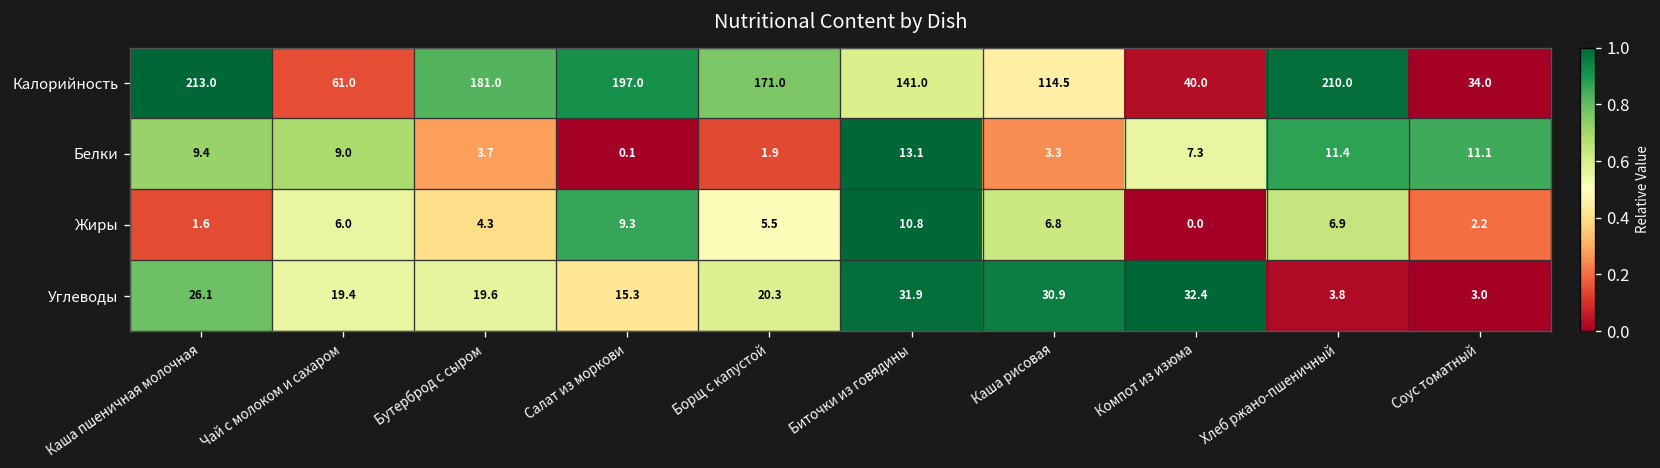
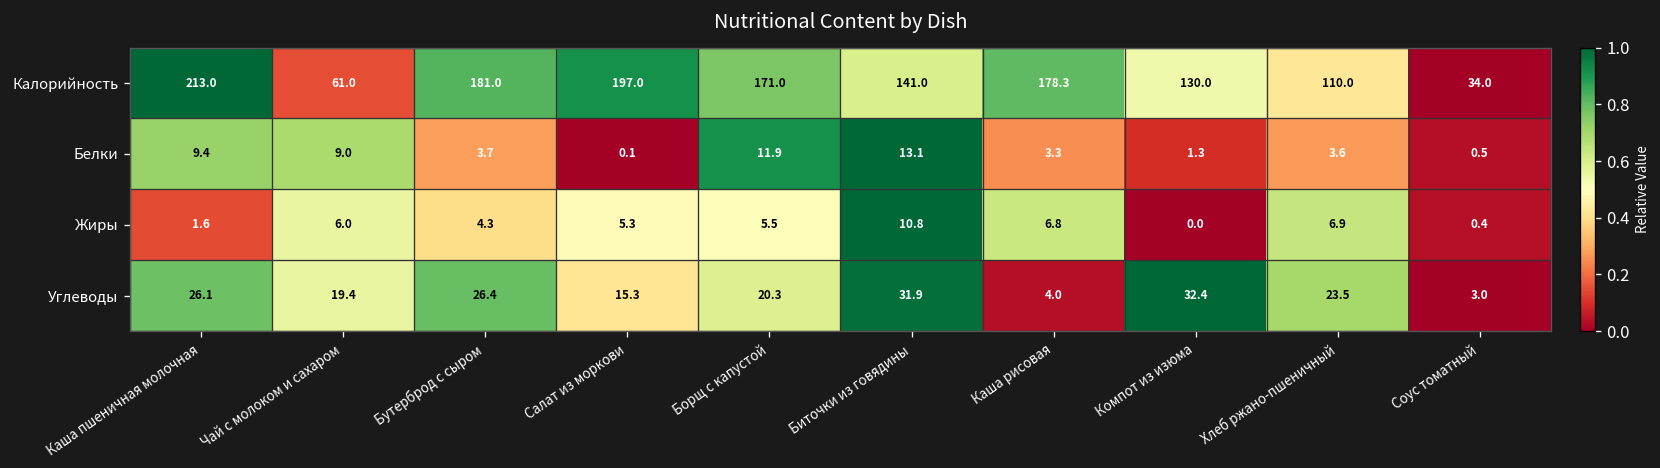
  {
    "Калорийность": {
      "Каша пшеничная молочная": 213.0,
      "Чай с молоком и сахаром": 61.0,
      "Бутерброд с сыром": 181.0,
      "Салат из моркови": 197.0,
      "Борщ с капустой": 171.0,
      "Биточки из говядины": 141.0,
-     "Каша рисовая": 114.5,
-     "Компот из изюма": 40.0,
-     "Хлеб ржано-пшеничный": 210.0,
+     "Каша рисовая": 178.3,
+     "Компот из изюма": 130.0,
+     "Хлеб ржано-пшеничный": 110.0,
      "Соус томатный": 34.0
    },
    "Белки": {
      "Каша пшеничная молочная": 9.4,
      "Чай с молоком и сахаром": 9.0,
      "Бутерброд с сыром": 3.7,
      "Салат из моркови": 0.1,
-     "Борщ с капустой": 1.9,
+     "Борщ с капустой": 11.9,
      "Биточки из говядины": 13.1,
      "Каша рисовая": 3.3,
-     "Компот из изюма": 7.3,
-     "Хлеб ржано-пшеничный": 11.4,
-     "Соус томатный": 11.1
+     "Компот из изюма": 1.3,
+     "Хлеб ржано-пшеничный": 3.6,
+     "Соус томатный": 0.5
    },
    "Жиры": {
      "Каша пшеничная молочная": 1.6,
      "Чай с молоком и сахаром": 6.0,
      "Бутерброд с сыром": 4.3,
-     "Салат из моркови": 9.3,
+     "Салат из моркови": 5.3,
      "Борщ с капустой": 5.5,
      "Биточки из говядины": 10.8,
      "Каша рисовая": 6.8,
      "Компот из изюма": 0.0,
      "Хлеб ржано-пшеничный": 6.9,
-     "Соус томатный": 2.2
+     "Соус томатный": 0.4
    },
    "Углеводы": {
      "Каша пшеничная молочная": 26.1,
      "Чай с молоком и сахаром": 19.4,
-     "Бутерброд с сыром": 19.6,
+     "Бутерброд с сыром": 26.4,
      "Салат из моркови": 15.3,
      "Борщ с капустой": 20.3,
      "Биточки из говядины": 31.9,
-     "Каша рисовая": 30.9,
+     "Каша рисовая": 4.0,
      "Компот из изюма": 32.4,
-     "Хлеб ржано-пшеничный": 3.8,
+     "Хлеб ржано-пшеничный": 23.5,
      "Соус томатный": 3.0
    }
  }
